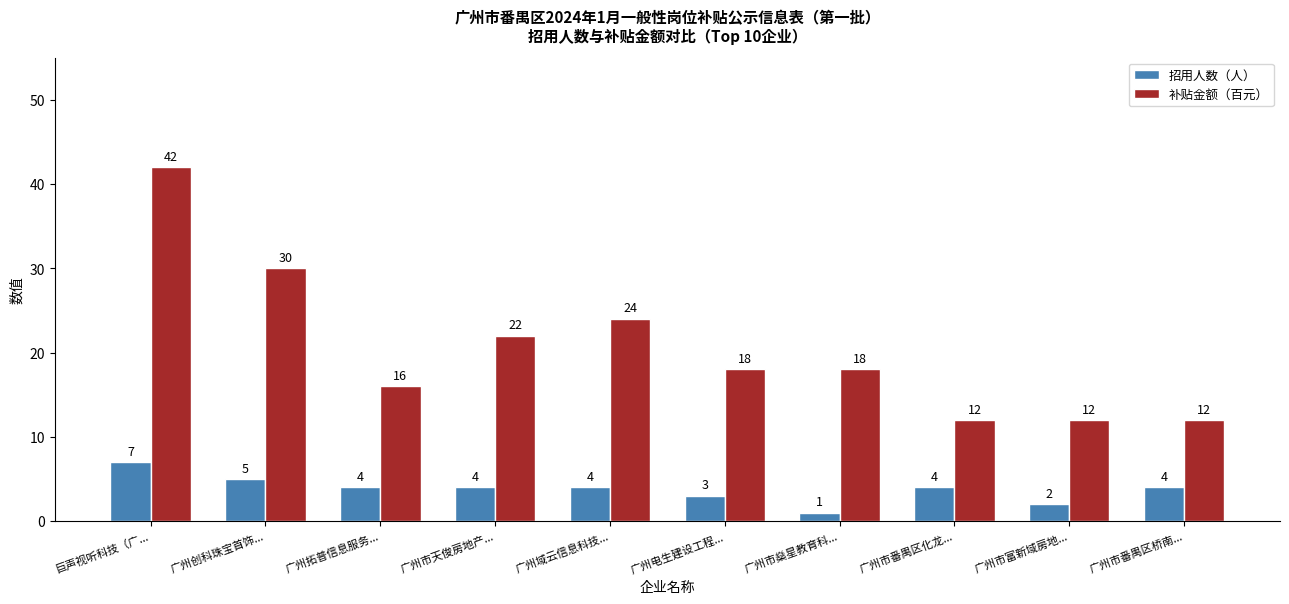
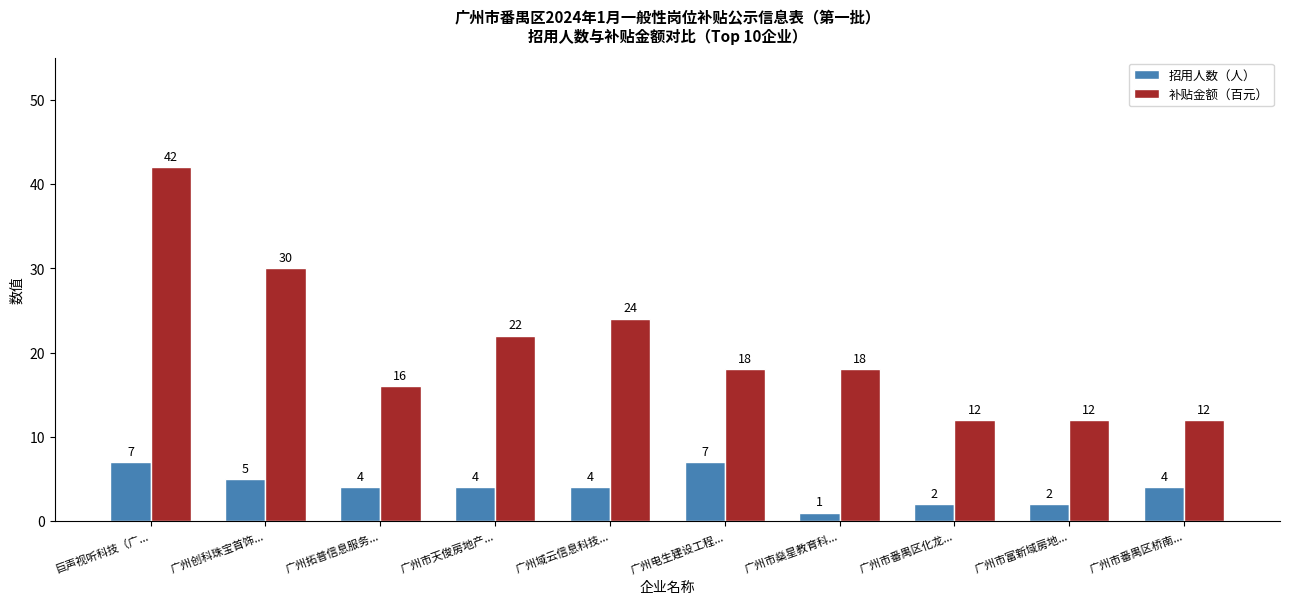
  {
    "招用人数（人）": {
      "巨声视听科技（广...": 7,
      "广州创科珠宝首饰...": 5,
      "广州拓普信息服务...": 4,
      "广州市天俊房地产...": 4,
      "广州域云信息科技...": 4,
-     "广州电生建设工程...": 3,
+     "广州电生建设工程...": 7,
      "广州市燊星教育科...": 1,
-     "广州市番禺区化龙...": 4,
+     "广州市番禺区化龙...": 2,
      "广州市富新域房地...": 2,
      "广州市番禺区桥南...": 4
    },
    "补贴金额（百元）": {
      "巨声视听科技（广...": 42,
      "广州创科珠宝首饰...": 30,
      "广州拓普信息服务...": 16,
      "广州市天俊房地产...": 22,
      "广州域云信息科技...": 24,
      "广州电生建设工程...": 18,
      "广州市燊星教育科...": 18,
      "广州市番禺区化龙...": 12,
      "广州市富新域房地...": 12,
      "广州市番禺区桥南...": 12
    }
  }
